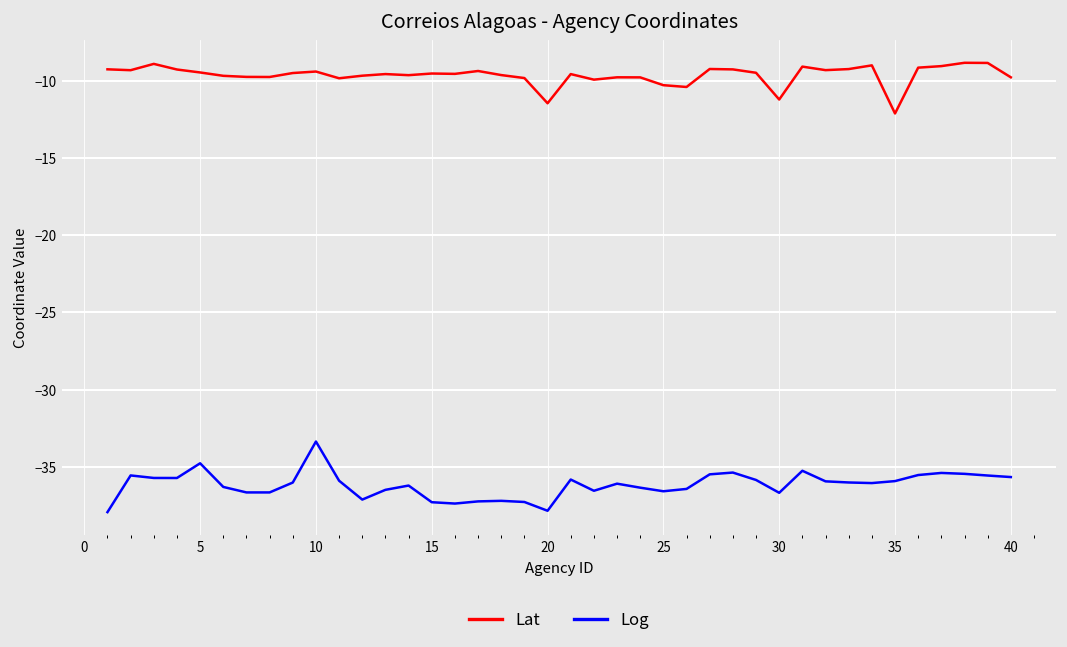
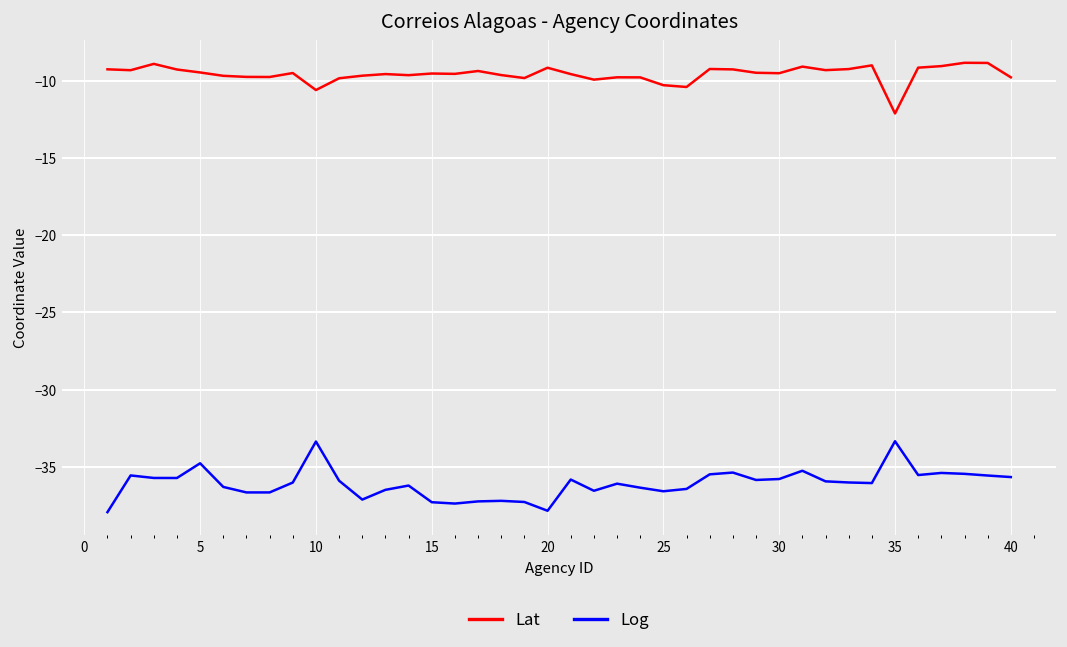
  {
    "Lat": {
      "5": -9.5,
-     "10": -9.4,
+     "10": -10.6,
      "15": -9.5,
-     "20": -11.5,
+     "20": -9.2,
      "25": -10.3,
-     "30": -11.2,
+     "30": -9.5,
      "35": -12.1,
      "40": -9.8
    },
    "Log": {
      "5": -34.8,
      "10": -33.4,
      "15": -37.3,
      "20": -37.8,
      "25": -36.6,
-     "30": -36.7,
-     "35": -35.9,
+     "30": -35.8,
+     "35": -33.3,
      "40": -35.7
    }
  }
